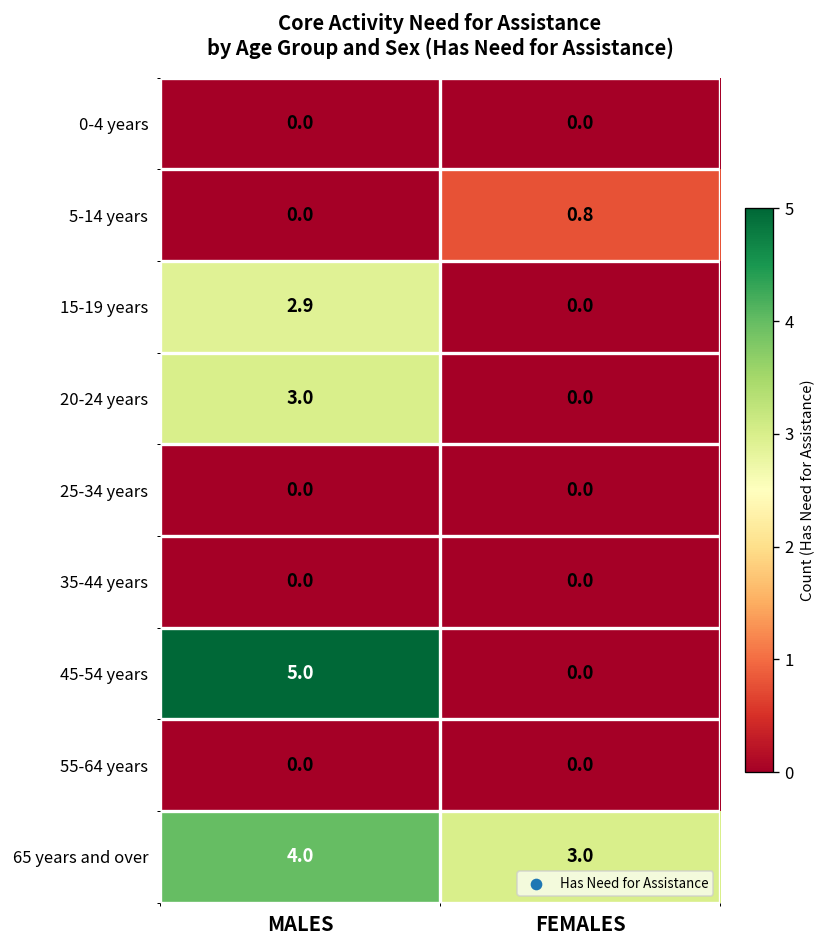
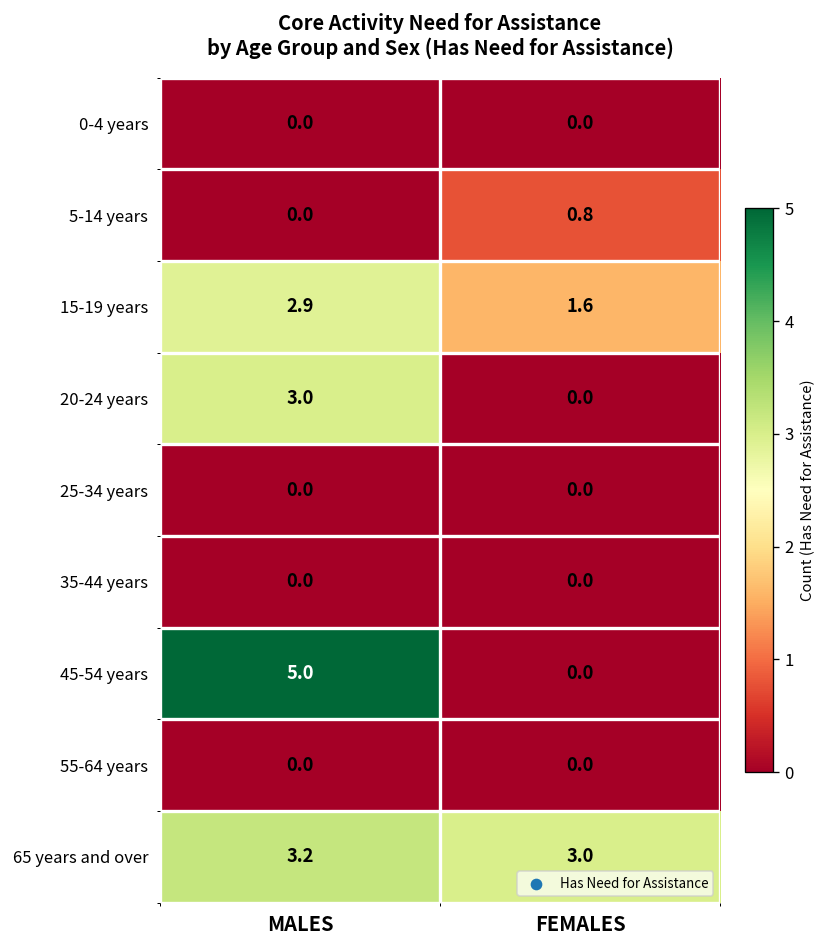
  {
    "0-4 years": {
      "MALES": 0.0,
      "FEMALES": 0.0
    },
    "5-14 years": {
      "MALES": 0.0,
      "FEMALES": 0.8
    },
    "15-19 years": {
      "MALES": 2.9,
-     "FEMALES": 0.0
+     "FEMALES": 1.6
    },
    "20-24 years": {
      "MALES": 3.0,
      "FEMALES": 0.0
    },
    "25-34 years": {
      "MALES": 0.0,
      "FEMALES": 0.0
    },
    "35-44 years": {
      "MALES": 0.0,
      "FEMALES": 0.0
    },
    "45-54 years": {
      "MALES": 5.0,
      "FEMALES": 0.0
    },
    "55-64 years": {
      "MALES": 0.0,
      "FEMALES": 0.0
    },
    "65 years and over": {
-     "MALES": 4.0,
+     "MALES": 3.2,
      "FEMALES": 3.0
    }
  }
